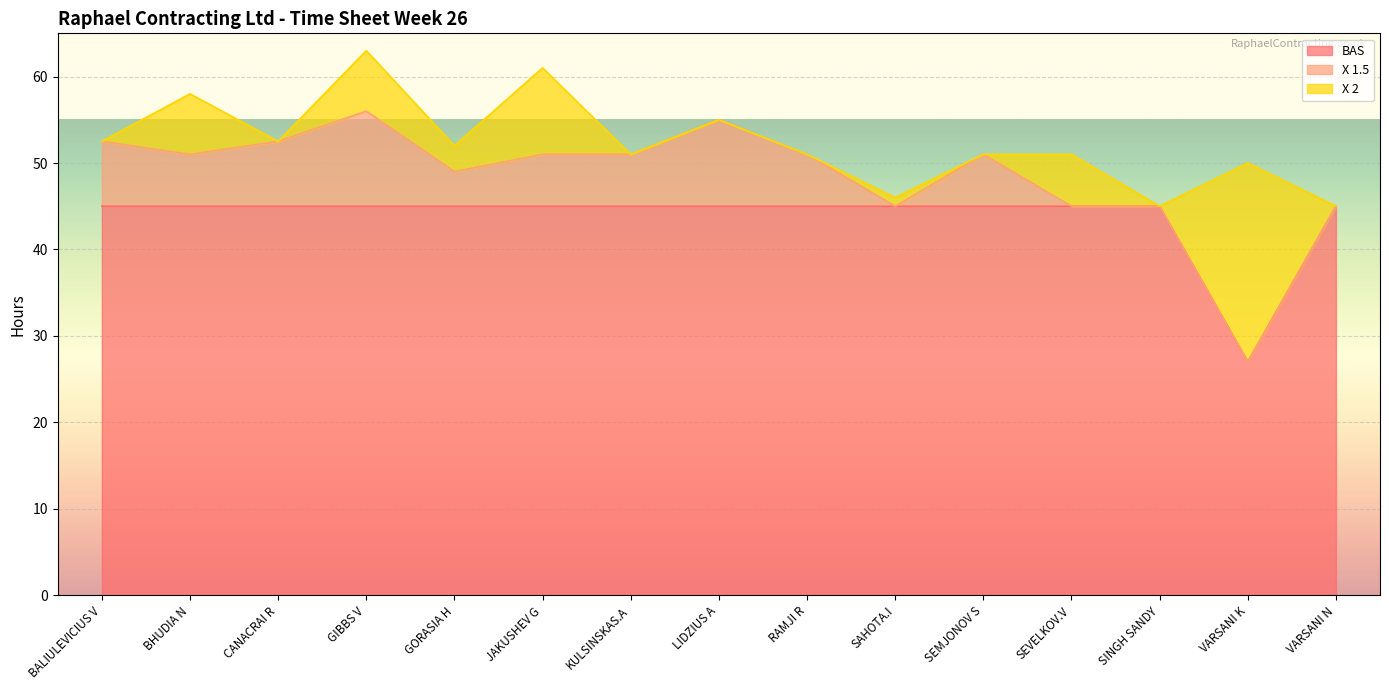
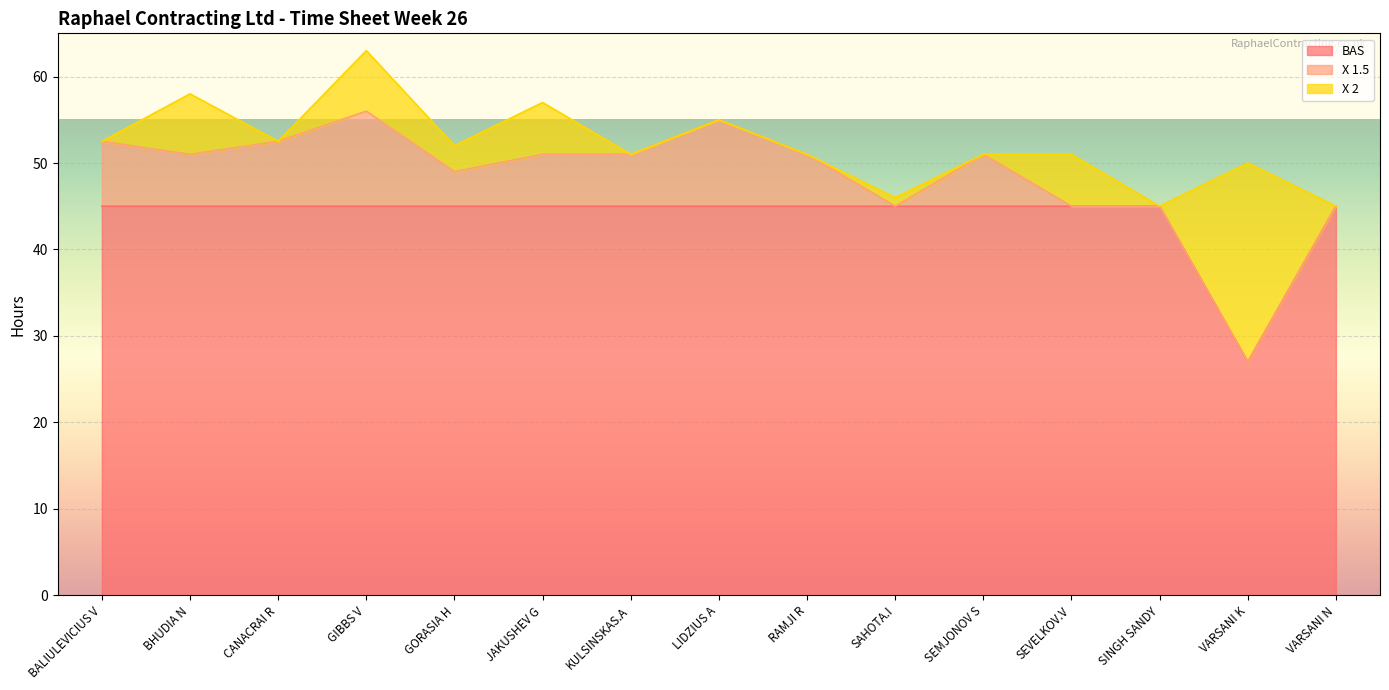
  {
    "X 2": {
      "BHUDIA N": 7,
      "GIBBS V": 7,
      "GORASIA H": 3,
-     "JAKUSHEV G": 10,
+     "JAKUSHEV G": 6,
      "SAHOTA.I": 1,
      "SEVELKOV.V": 6,
      "VARSANI K": 23
    }
  }
